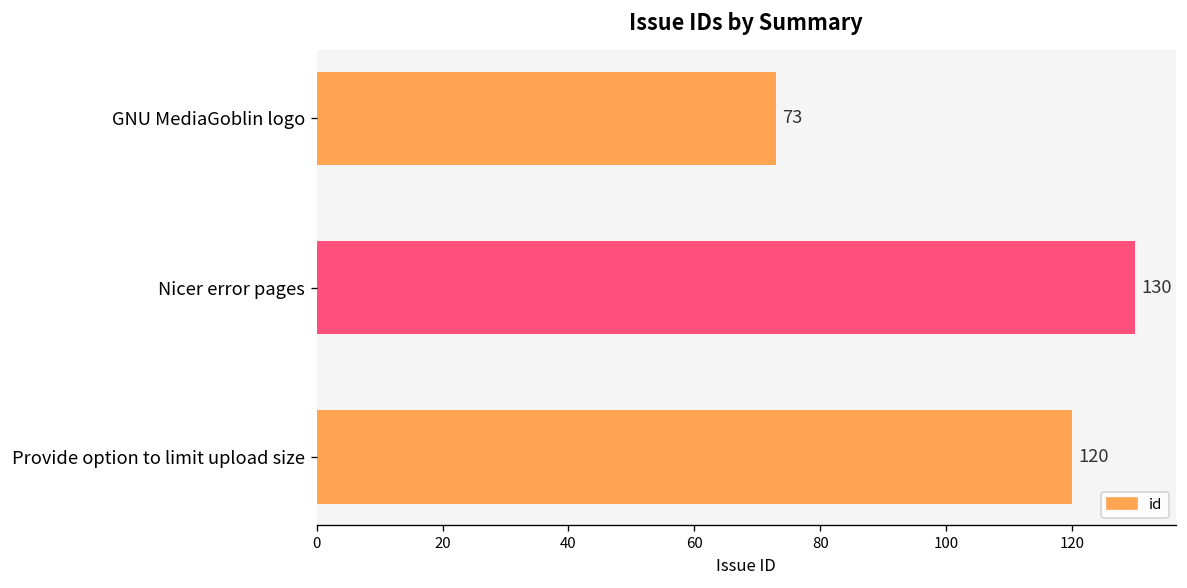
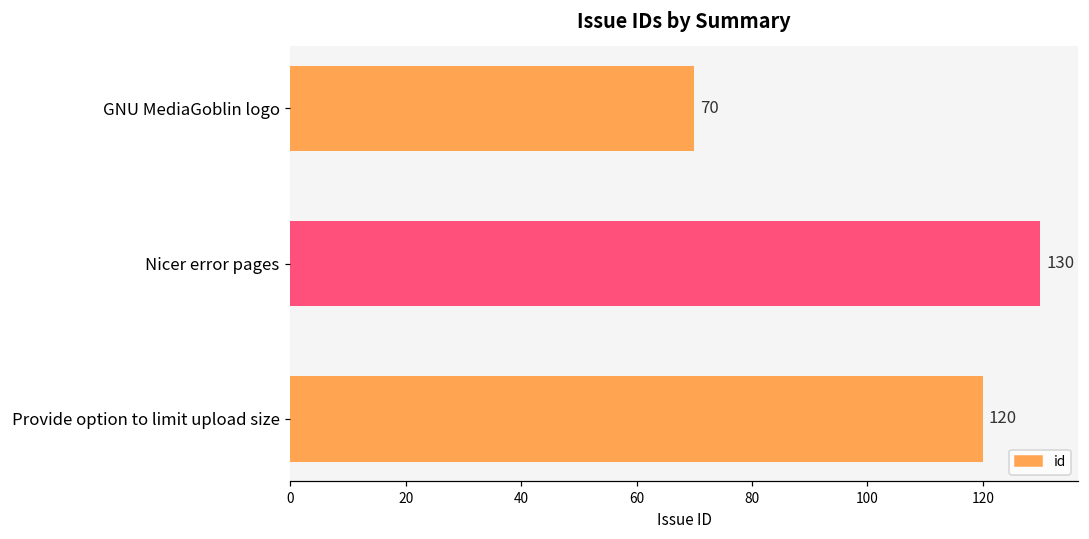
  {
-   "GNU MediaGoblin logo": 73,
+   "GNU MediaGoblin logo": 70,
    "Nicer error pages": 130,
    "Provide option to limit upload size": 120
  }
